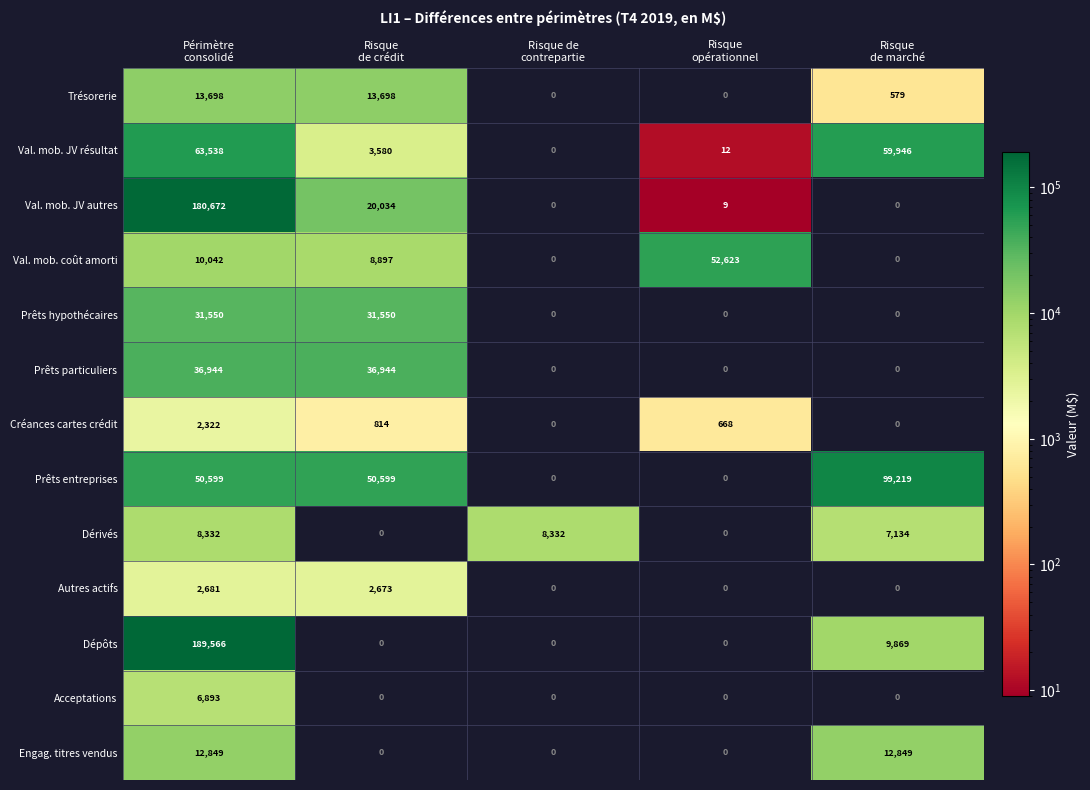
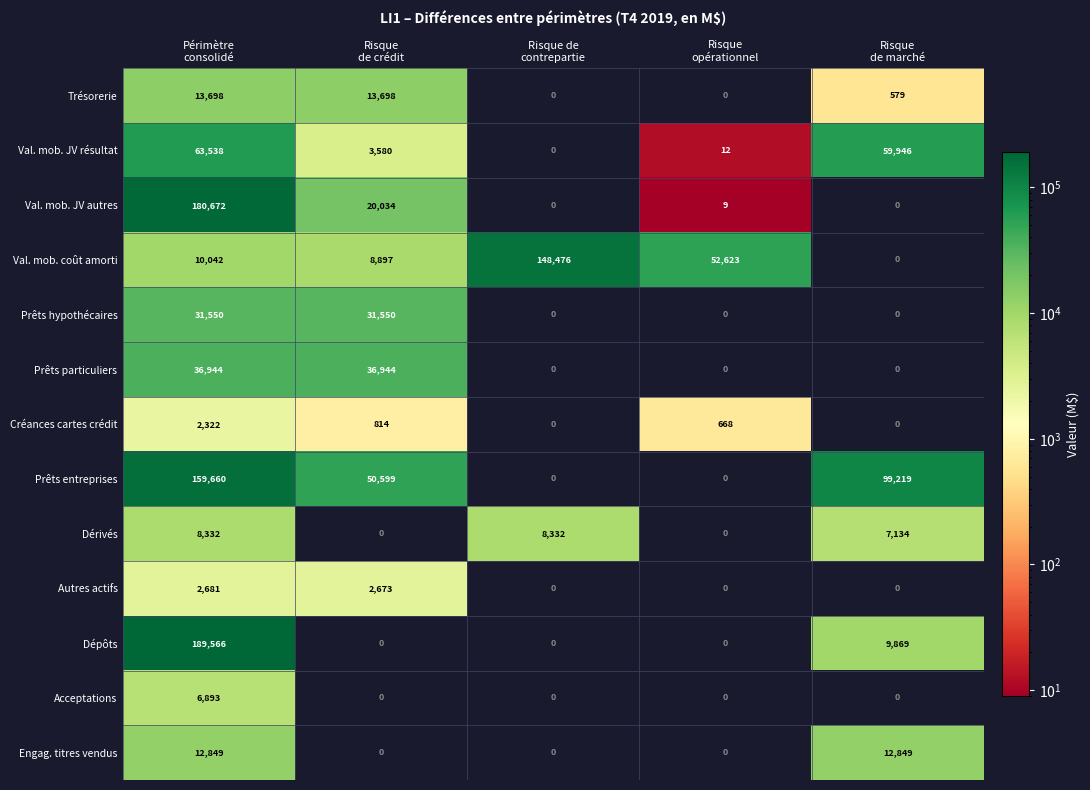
  {
    "Trésorerie": {
      "Périmètre consolidé": "13,698",
      "Risque de crédit": "13,698",
      "Risque de contrepartie": "0",
      "Risque opérationnel": "0",
      "Risque de marché": "579"
    },
    "Val. mob. JV résultat": {
      "Périmètre consolidé": "63,538",
      "Risque de crédit": "3,580",
      "Risque de contrepartie": "0",
      "Risque opérationnel": "12",
      "Risque de marché": "59,946"
    },
    "Val. mob. JV autres": {
      "Périmètre consolidé": "180,672",
      "Risque de crédit": "20,034",
      "Risque de contrepartie": "0",
      "Risque opérationnel": "9",
      "Risque de marché": "0"
    },
    "Val. mob. coût amorti": {
      "Périmètre consolidé": "10,042",
      "Risque de crédit": "8,897",
-     "Risque de contrepartie": "0",
+     "Risque de contrepartie": "148,476",
      "Risque opérationnel": "52,623",
      "Risque de marché": "0"
    },
    "Prêts hypothécaires": {
      "Périmètre consolidé": "31,550",
      "Risque de crédit": "31,550",
      "Risque de contrepartie": "0",
      "Risque opérationnel": "0",
      "Risque de marché": "0"
    },
    "Prêts particuliers": {
      "Périmètre consolidé": "36,944",
      "Risque de crédit": "36,944",
      "Risque de contrepartie": "0",
      "Risque opérationnel": "0",
      "Risque de marché": "0"
    },
    "Créances cartes crédit": {
      "Périmètre consolidé": "2,322",
      "Risque de crédit": "814",
      "Risque de contrepartie": "0",
      "Risque opérationnel": "668",
      "Risque de marché": "0"
    },
    "Prêts entreprises": {
-     "Périmètre consolidé": "50,599",
+     "Périmètre consolidé": "159,660",
      "Risque de crédit": "50,599",
      "Risque de contrepartie": "0",
      "Risque opérationnel": "0",
      "Risque de marché": "99,219"
    },
    "Dérivés": {
      "Périmètre consolidé": "8,332",
      "Risque de crédit": "0",
      "Risque de contrepartie": "8,332",
      "Risque opérationnel": "0",
      "Risque de marché": "7,134"
    },
    "Autres actifs": {
      "Périmètre consolidé": "2,681",
      "Risque de crédit": "2,673",
      "Risque de contrepartie": "0",
      "Risque opérationnel": "0",
      "Risque de marché": "0"
    },
    "Dépôts": {
      "Périmètre consolidé": "189,566",
      "Risque de crédit": "0",
      "Risque de contrepartie": "0",
      "Risque opérationnel": "0",
      "Risque de marché": "9,869"
    },
    "Acceptations": {
      "Périmètre consolidé": "6,893",
      "Risque de crédit": "0",
      "Risque de contrepartie": "0",
      "Risque opérationnel": "0",
      "Risque de marché": "0"
    },
    "Engag. titres vendus": {
      "Périmètre consolidé": "12,849",
      "Risque de crédit": "0",
      "Risque de contrepartie": "0",
      "Risque opérationnel": "0",
      "Risque de marché": "12,849"
    }
  }
